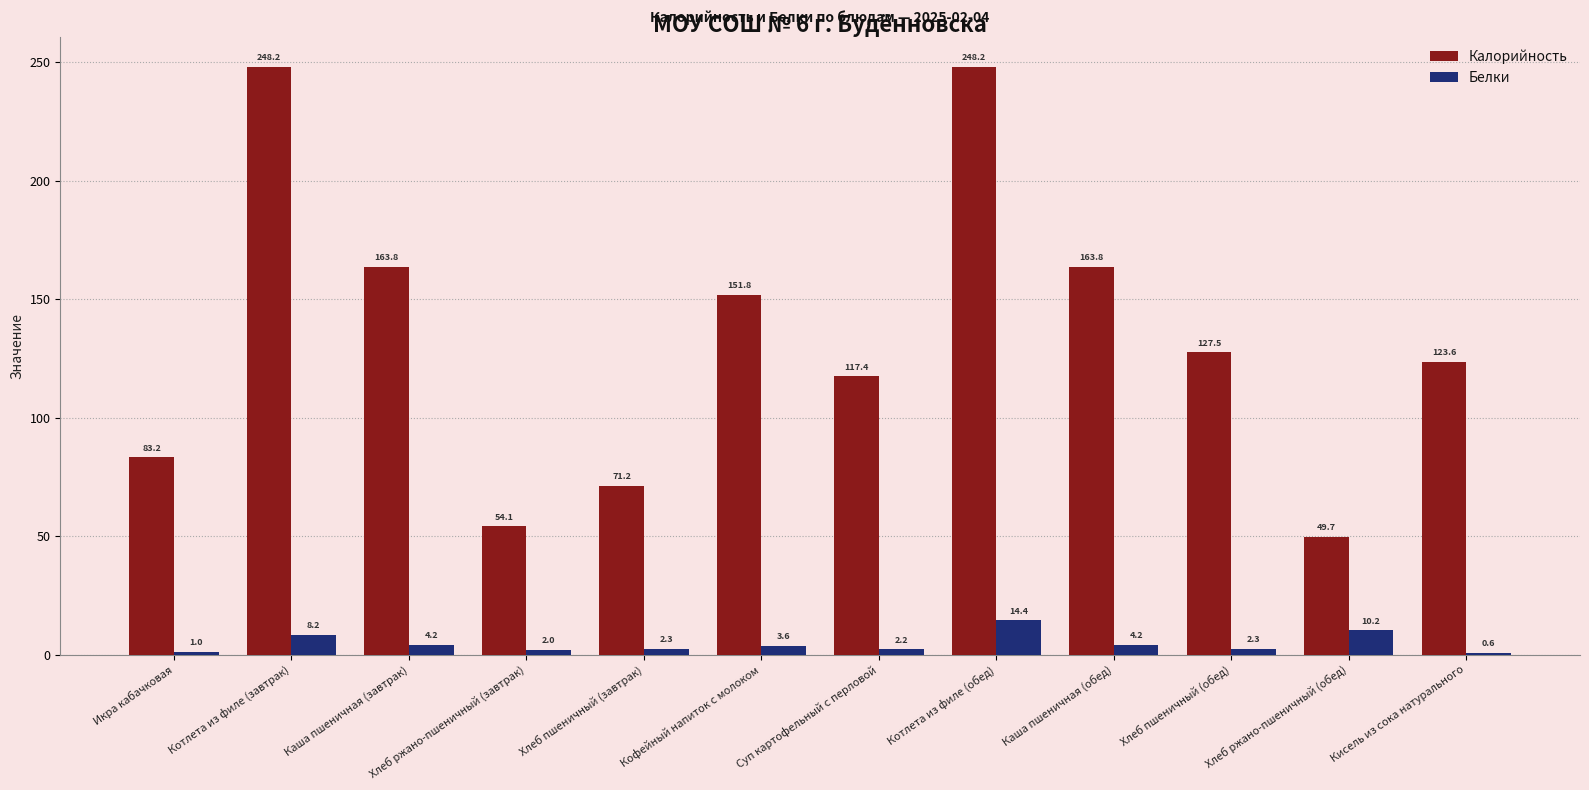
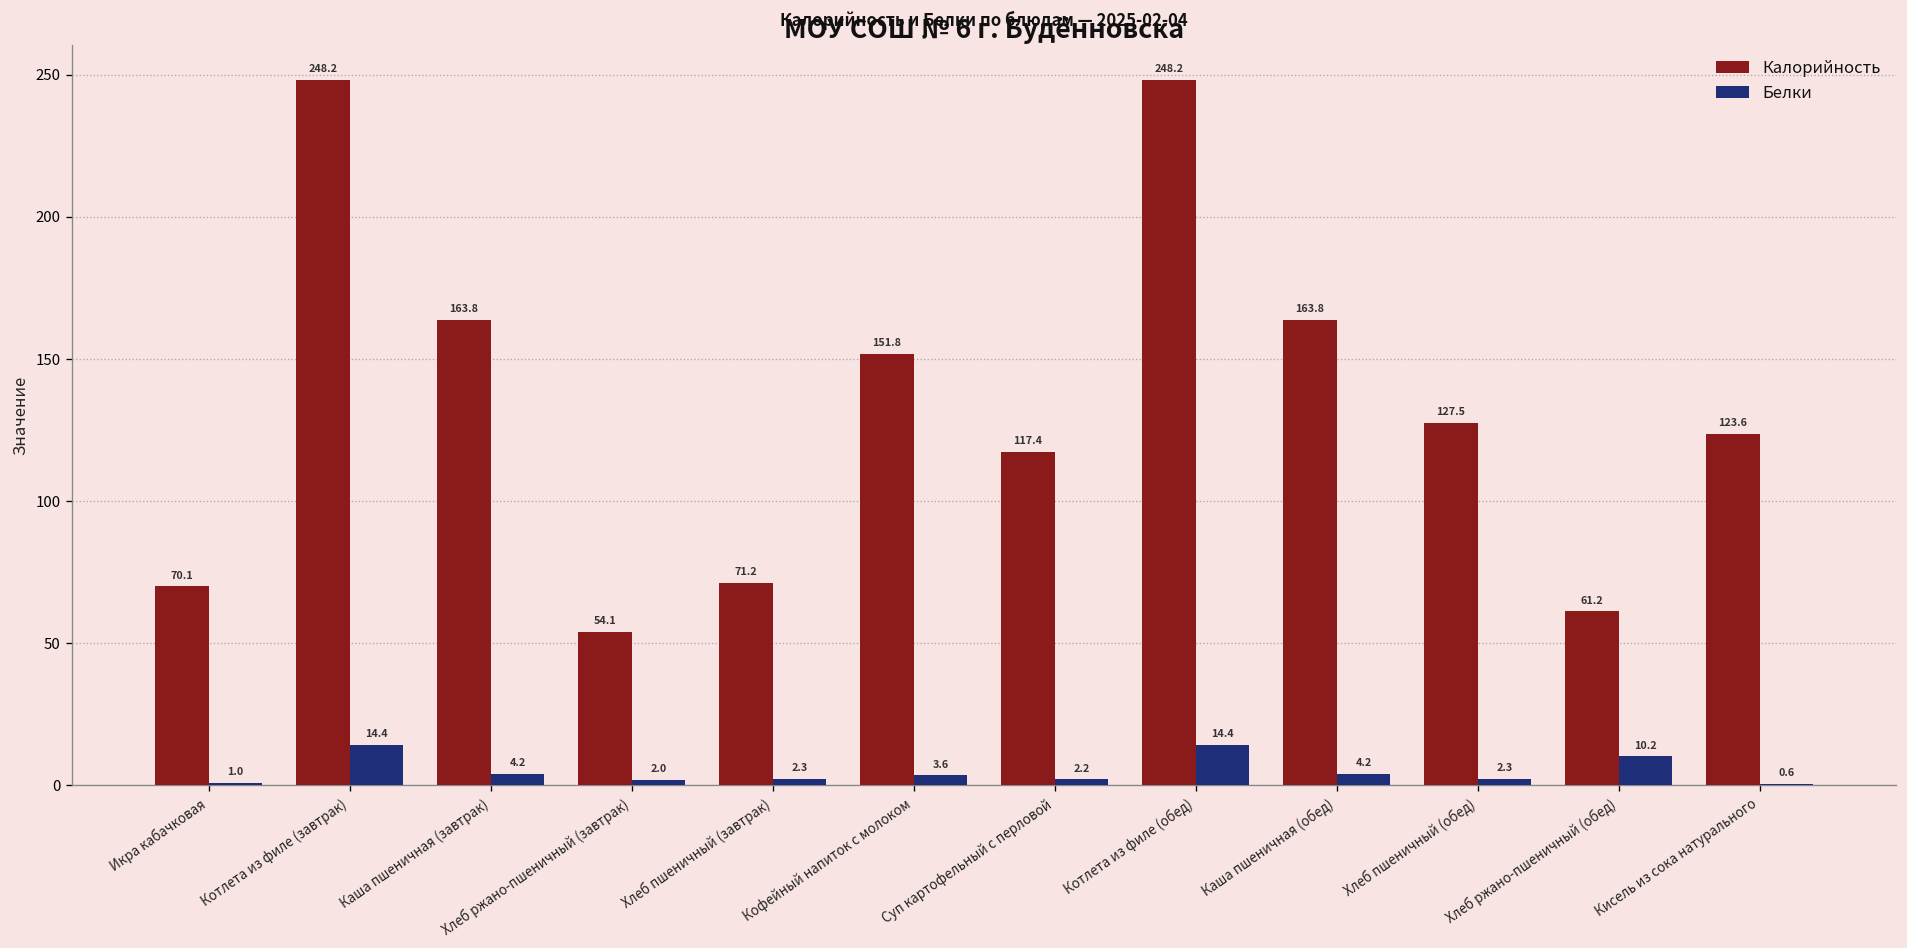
  {
    "Калорийность": {
-     "Икра кабачковая": 83.2,
+     "Икра кабачковая": 70.1,
      "Котлета из филе (завтрак)": 248.2,
      "Каша пшеничная (завтрак)": 163.8,
      "Хлеб ржано-пшеничный (завтрак)": 54.1,
      "Хлеб пшеничный (завтрак)": 71.2,
      "Кофейный напиток с молоком": 151.8,
      "Суп картофельный с перловой": 117.4,
      "Котлета из филе (обед)": 248.2,
      "Каша пшеничная (обед)": 163.8,
      "Хлеб пшеничный (обед)": 127.5,
-     "Хлеб ржано-пшеничный (обед)": 49.7,
+     "Хлеб ржано-пшеничный (обед)": 61.2,
      "Кисель из сока натурального": 123.6
    },
    "Белки": {
      "Икра кабачковая": 1.0,
-     "Котлета из филе (завтрак)": 8.2,
+     "Котлета из филе (завтрак)": 14.4,
      "Каша пшеничная (завтрак)": 4.2,
      "Хлеб ржано-пшеничный (завтрак)": 2.0,
      "Хлеб пшеничный (завтрак)": 2.3,
      "Кофейный напиток с молоком": 3.6,
      "Суп картофельный с перловой": 2.2,
      "Котлета из филе (обед)": 14.4,
      "Каша пшеничная (обед)": 4.2,
      "Хлеб пшеничный (обед)": 2.3,
      "Хлеб ржано-пшеничный (обед)": 10.2,
      "Кисель из сока натурального": 0.6
    }
  }
